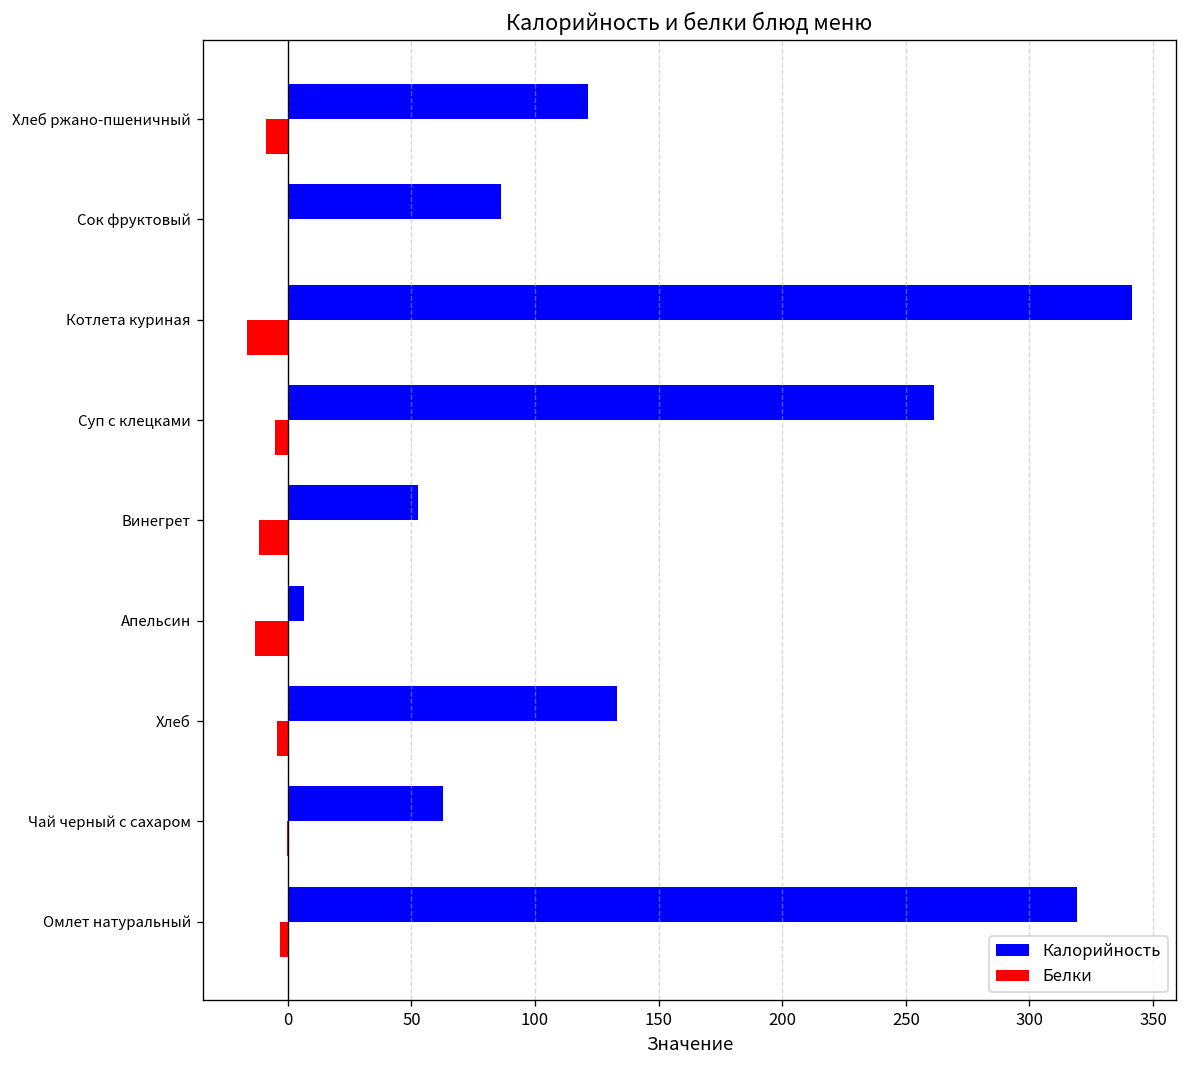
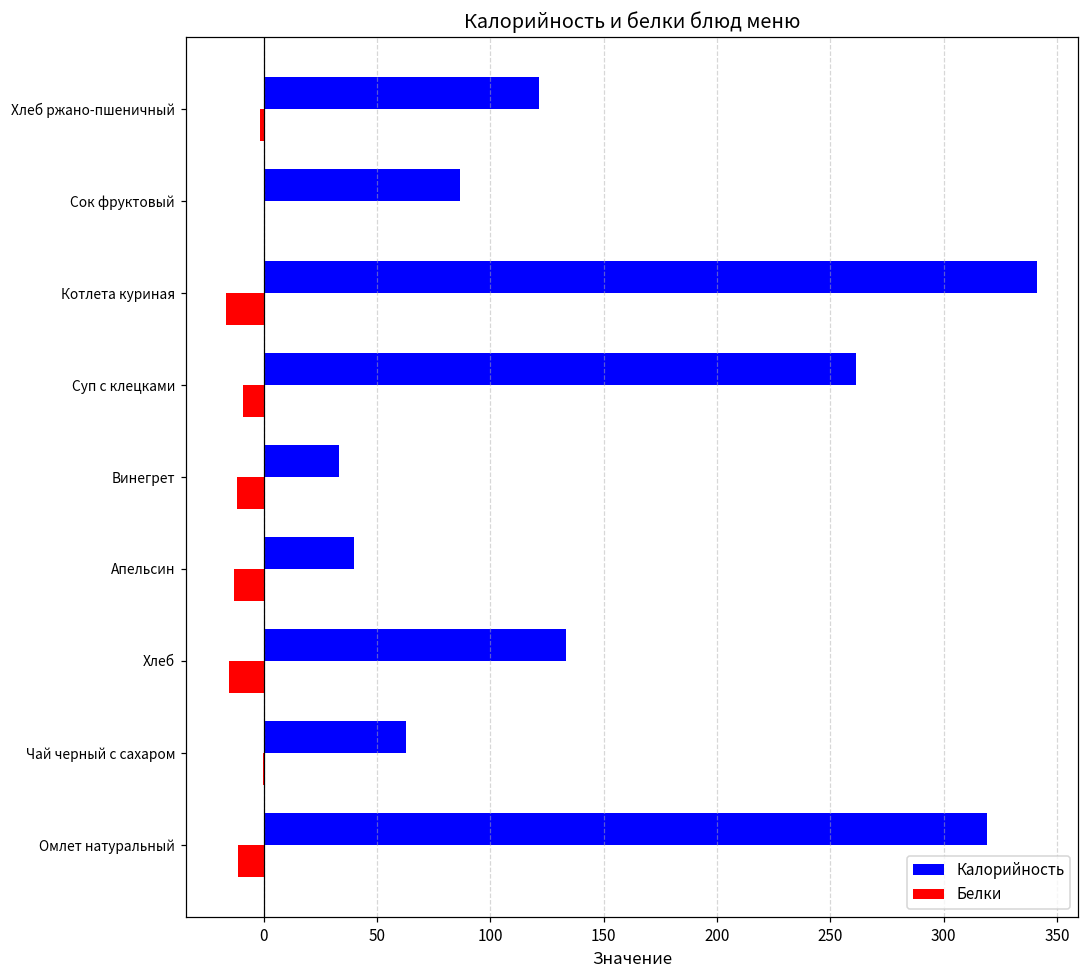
  {
    "Калорийность": {
      "Хлеб ржано-пшеничный": 121,
      "Сок фруктовый": 86,
      "Котлета куриная": 341,
      "Суп с клецками": 261,
-     "Винегрет": 53,
-     "Апельсин": 7,
+     "Винегрет": 33,
+     "Апельсин": 40,
      "Хлеб": 133,
      "Чай черный с сахаром": 63,
      "Омлет натуральный": 319
    },
    "Белки": {
-     "Хлеб ржано-пшеничный": -9,
+     "Хлеб ржано-пшеничный": -2,
      "Сок фруктовый": 0,
      "Котлета куриная": -17,
-     "Суп с клецками": -5,
+     "Суп с клецками": -9,
      "Винегрет": -12,
      "Апельсин": -13,
-     "Хлеб": -5,
-     "Омлет натуральный": -3
+     "Хлеб": -15,
+     "Омлет натуральный": -11
    }
  }
